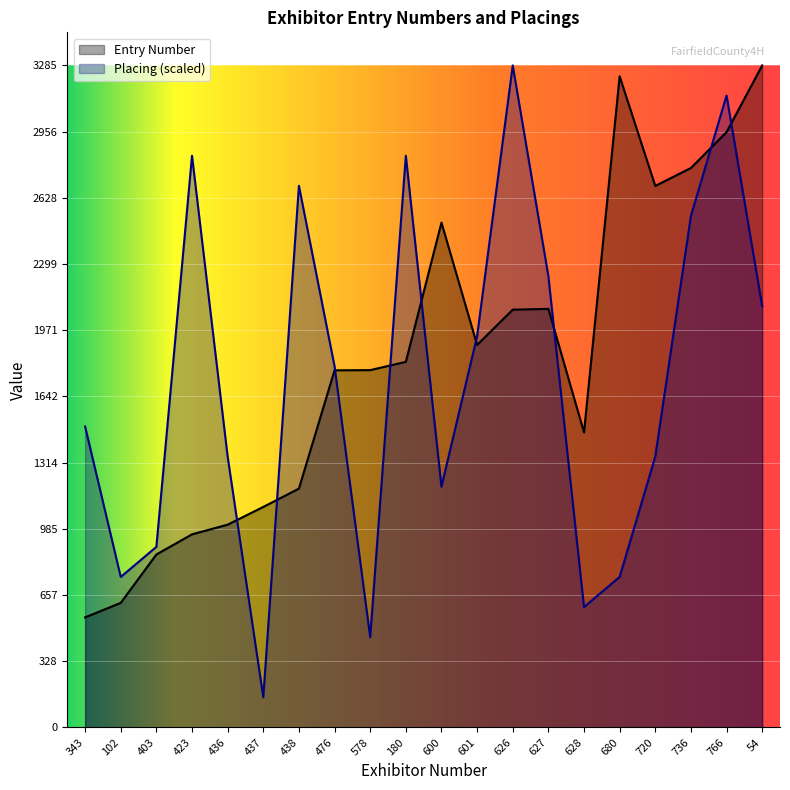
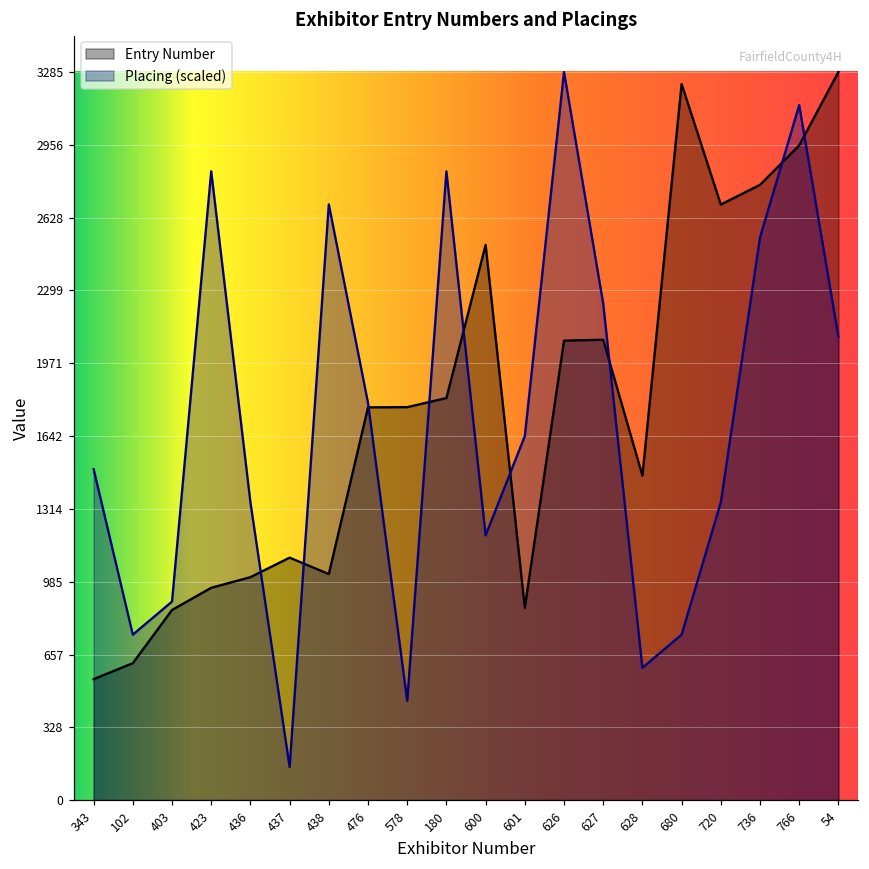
  {
    "Entry Number": {
      "343": 550,
      "102": 620,
      "403": 860,
      "423": 960,
      "436": 1010,
      "437": 1090,
-     "438": 1190,
+     "438": 1020,
      "476": 1770,
      "578": 1770,
      "180": 1810,
      "600": 2510,
-     "601": 1900,
+     "601": 870,
      "626": 2070,
      "627": 2080,
      "628": 1460,
      "680": 3230,
      "720": 2690,
      "736": 2780,
      "766": 2950,
      "54": 3290
    },
    "Placing (scaled)": {
      "343": 1490,
      "102": 750,
      "403": 900,
      "423": 2840,
      "436": 1340,
      "437": 150,
      "438": 2690,
      "476": 1790,
      "578": 450,
      "180": 2840,
      "600": 1190,
-     "601": 1940,
+     "601": 1640,
      "626": 3290,
      "627": 2240,
      "628": 600,
      "680": 750,
      "720": 1340,
      "736": 2540,
      "766": 3140,
      "54": 2090
    }
  }
